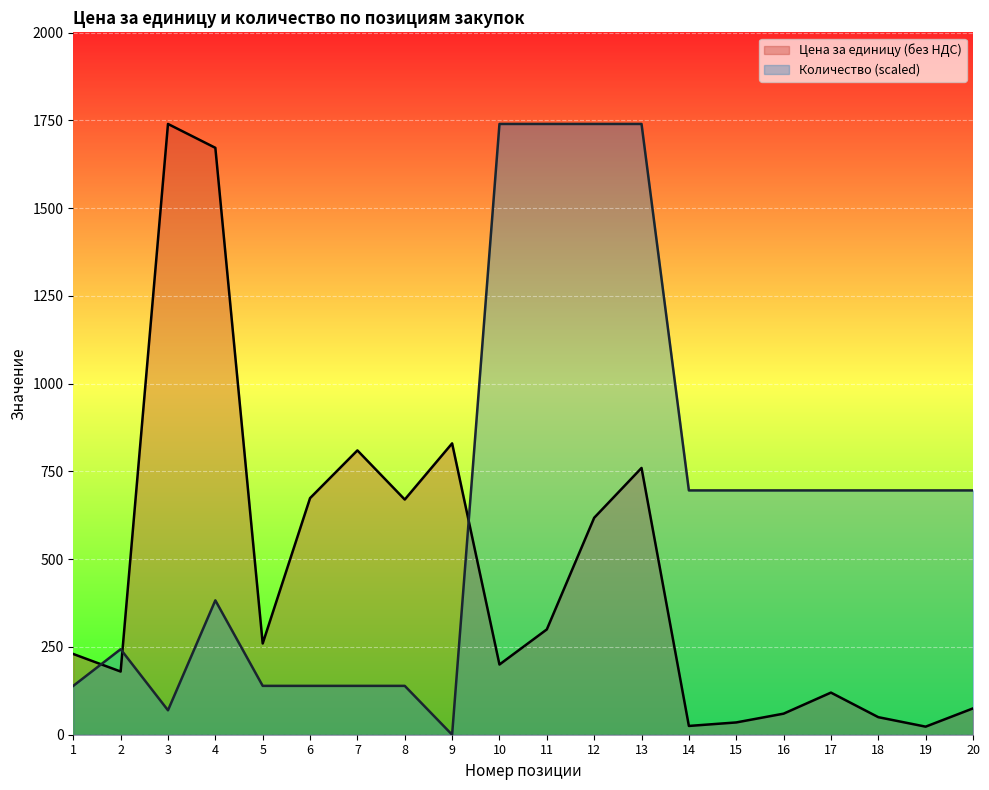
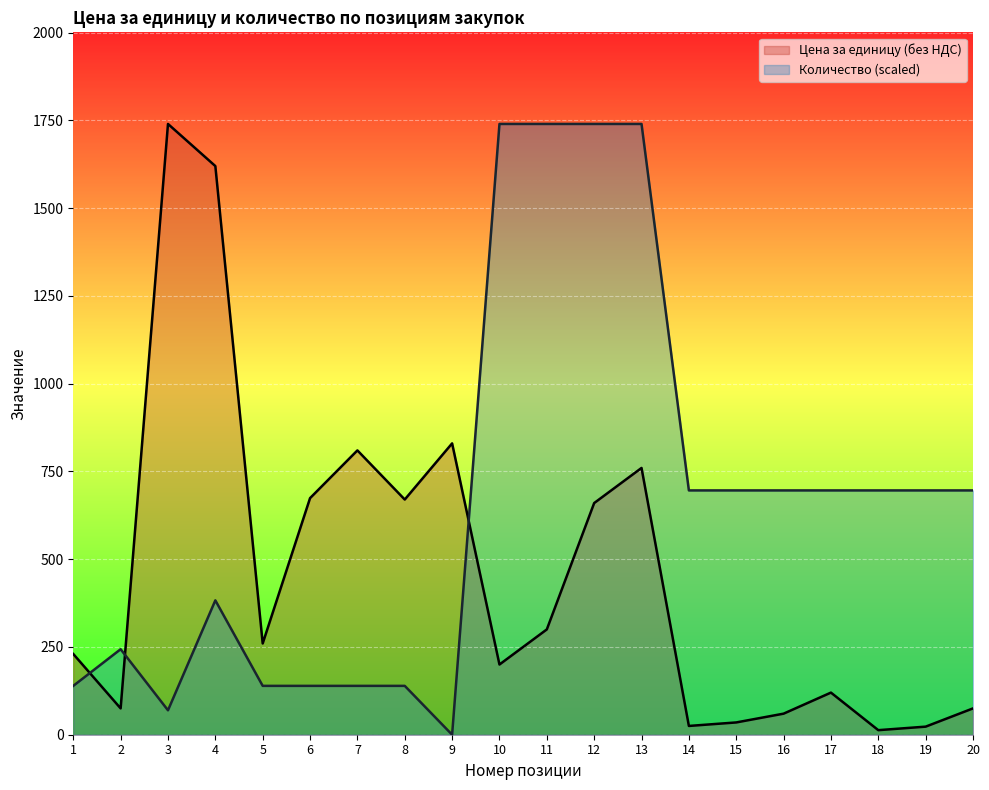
  {
    "Цена за единицу (без НДС)": {
      "1": 230,
-     "2": 180,
+     "2": 80,
      "3": 1740,
-     "4": 1670,
+     "4": 1620,
      "5": 260,
      "6": 670,
      "7": 810,
      "8": 670,
      "9": 830,
      "10": 200,
      "11": 300,
-     "12": 620,
+     "12": 660,
      "13": 760,
      "14": 30,
      "15": 40,
      "16": 60,
      "17": 120,
-     "18": 50,
+     "18": 10,
      "19": 20,
      "20": 80
    },
    "Количество (scaled)": {
      "1": 140,
      "2": 240,
      "3": 70,
      "4": 380,
      "5": 140,
      "6": 140,
      "7": 140,
      "8": 140,
      "9": 0,
      "10": 1740,
      "11": 1740,
      "12": 1740,
      "13": 1740,
      "14": 700,
      "15": 700,
      "16": 700,
      "17": 700,
      "18": 700,
      "19": 700,
      "20": 700
    }
  }
